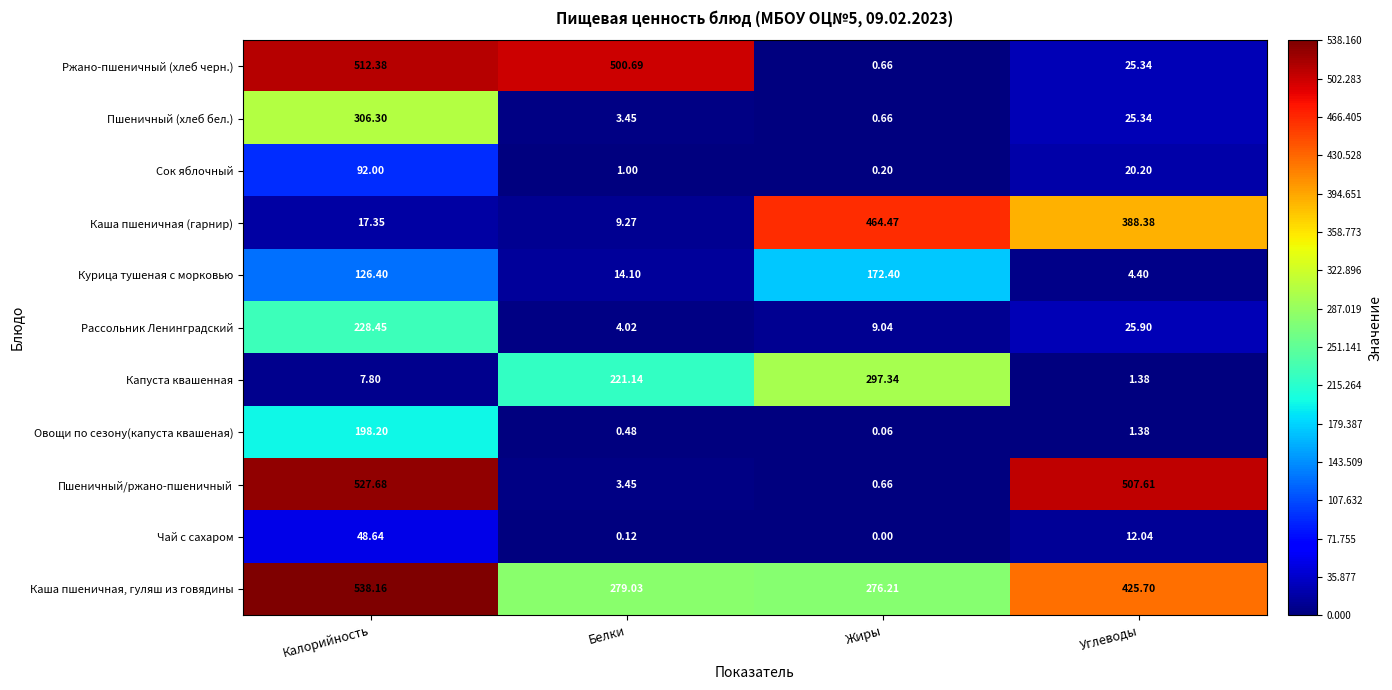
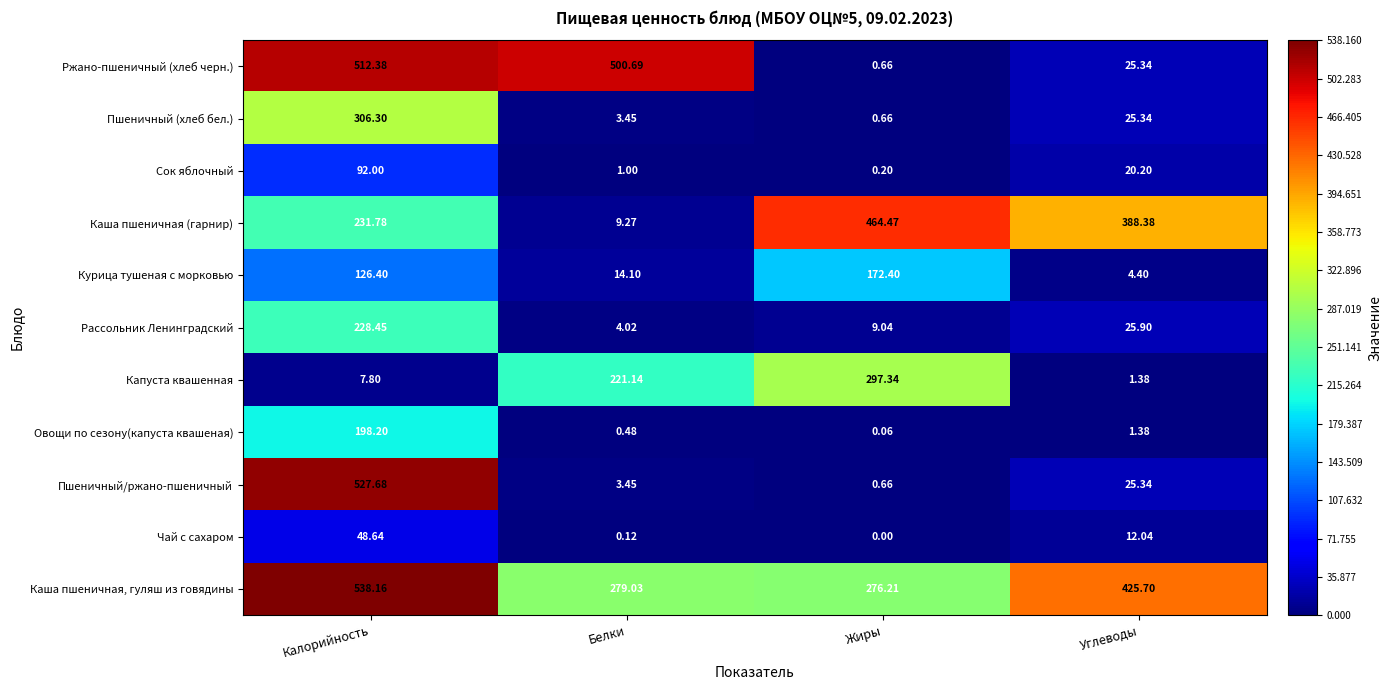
  {
    "Ржано-пшеничный (хлеб черн.)": {
      "Калорийность": 512.38,
      "Белки": 500.69,
      "Жиры": 0.66,
      "Углеводы": 25.34
    },
    "Пшеничный (хлеб бел.)": {
      "Калорийность": 306.30,
      "Белки": 3.45,
      "Жиры": 0.66,
      "Углеводы": 25.34
    },
    "Сок яблочный": {
      "Калорийность": 92.00,
      "Белки": 1.00,
      "Жиры": 0.20,
      "Углеводы": 20.20
    },
    "Каша пшеничная (гарнир)": {
-     "Калорийность": 17.35,
+     "Калорийность": 231.78,
      "Белки": 9.27,
      "Жиры": 464.47,
      "Углеводы": 388.38
    },
    "Курица тушеная с морковью": {
      "Калорийность": 126.40,
      "Белки": 14.10,
      "Жиры": 172.40,
      "Углеводы": 4.40
    },
    "Рассольник Ленинградский": {
      "Калорийность": 228.45,
      "Белки": 4.02,
      "Жиры": 9.04,
      "Углеводы": 25.90
    },
    "Капуста квашенная": {
      "Калорийность": 7.80,
      "Белки": 221.14,
      "Жиры": 297.34,
      "Углеводы": 1.38
    },
    "Овощи по сезону(капуста квашеная)": {
      "Калорийность": 198.20,
      "Белки": 0.48,
      "Жиры": 0.06,
      "Углеводы": 1.38
    },
    "Пшеничный/ржано-пшеничный": {
      "Калорийность": 527.68,
      "Белки": 3.45,
      "Жиры": 0.66,
-     "Углеводы": 507.61
+     "Углеводы": 25.34
    },
    "Чай с сахаром": {
      "Калорийность": 48.64,
      "Белки": 0.12,
      "Жиры": 0.00,
      "Углеводы": 12.04
    },
    "Каша пшеничная, гуляш из говядины": {
      "Калорийность": 538.16,
      "Белки": 279.03,
      "Жиры": 276.21,
      "Углеводы": 425.70
    }
  }
